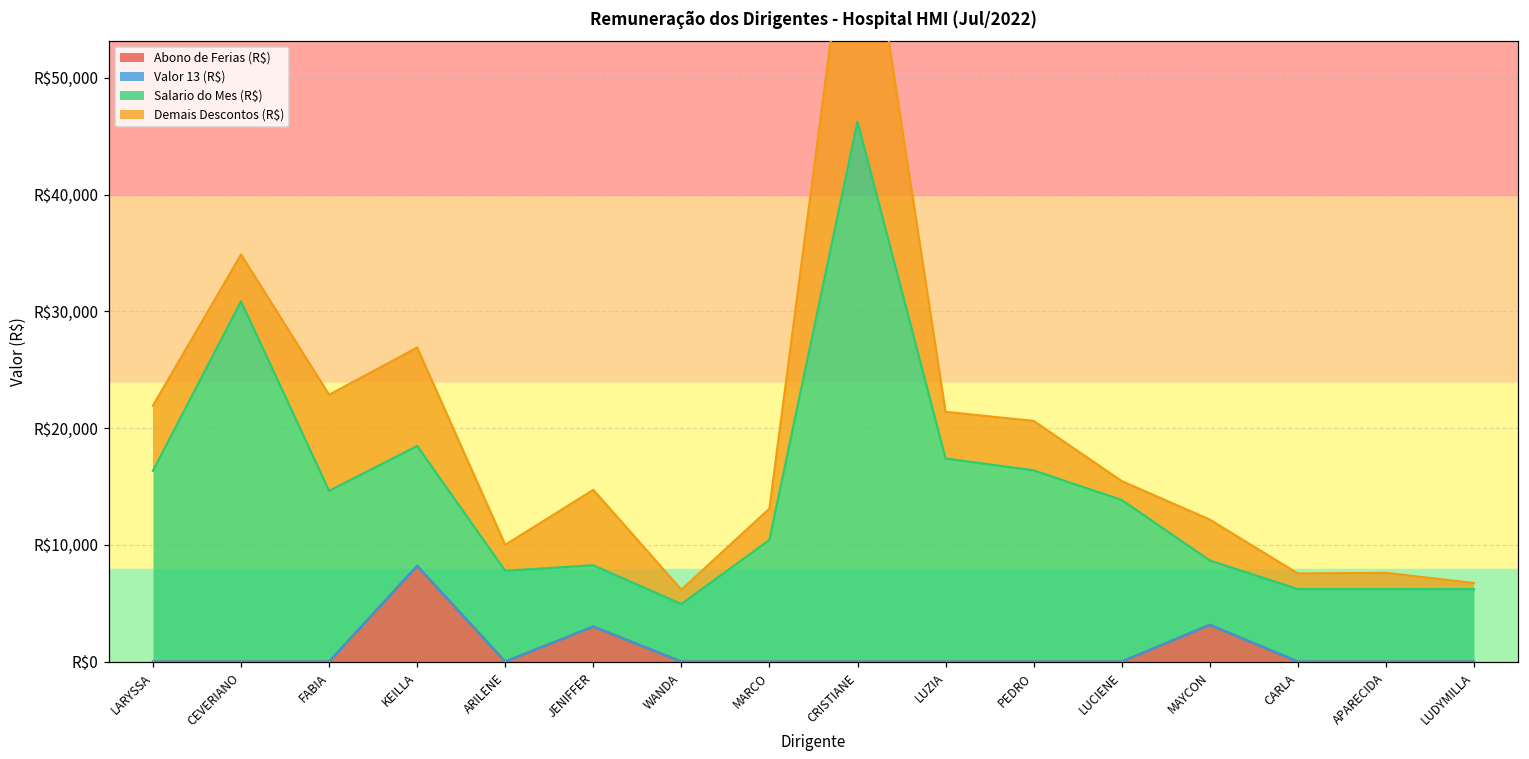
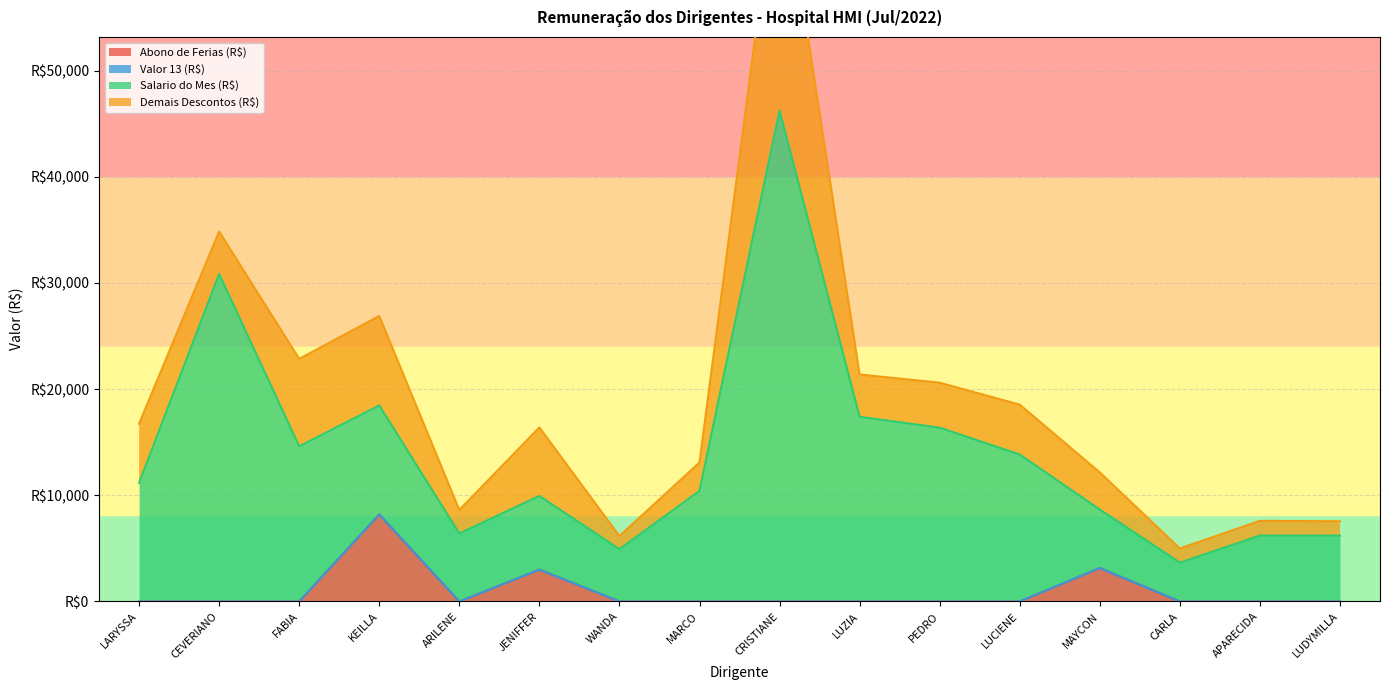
  {
    "Valor 13 (R$)": {
      "LARYSSA": "R$0",
      "CEVERIANO": "R$0",
      "FABIA": "R$0",
      "KEILLA": "R$8,200",
      "ARILENE": "R$0",
      "JENIFFER": "R$3,000",
      "WANDA": "R$0",
      "MARCO": "R$0",
      "CRISTIANE": "R$0",
      "LUZIA": "R$0",
      "PEDRO": "R$0",
      "LUCIENE": "R$0",
      "MAYCON": "R$3,100",
      "CARLA": "R$0",
      "APARECIDA": "R$0",
      "LUDYMILLA": "R$0"
    },
    "Salario do Mes (R$)": {
-     "LARYSSA": "R$16,300",
+     "LARYSSA": "R$11,200",
      "CEVERIANO": "R$30,800",
      "FABIA": "R$14,600",
      "KEILLA": "R$10,300",
-     "ARILENE": "R$7,800",
-     "JENIFFER": "R$5,200",
+     "ARILENE": "R$6,400",
+     "JENIFFER": "R$6,900",
      "WANDA": "R$4,900",
      "MARCO": "R$10,400",
      "CRISTIANE": "R$46,200",
      "LUZIA": "R$17,400",
      "PEDRO": "R$16,400",
      "LUCIENE": "R$13,800",
      "MAYCON": "R$5,500",
-     "CARLA": "R$6,200",
+     "CARLA": "R$3,700",
      "APARECIDA": "R$6,200",
      "LUDYMILLA": "R$6,200"
    },
    "Demais Descontos (R$)": {
      "LARYSSA": "R$5,600",
      "CEVERIANO": "R$4,000",
      "FABIA": "R$8,200",
      "KEILLA": "R$8,400",
      "ARILENE": "R$2,200",
      "JENIFFER": "R$6,500",
      "WANDA": "R$1,200",
      "MARCO": "R$2,700",
      "LUZIA": "R$4,000",
      "PEDRO": "R$4,200",
-     "LUCIENE": "R$1,600",
+     "LUCIENE": "R$4,700",
      "MAYCON": "R$3,500",
      "CARLA": "R$1,300",
      "APARECIDA": "R$1,400",
-     "LUDYMILLA": "R$500"
+     "LUDYMILLA": "R$1,300"
    }
  }
